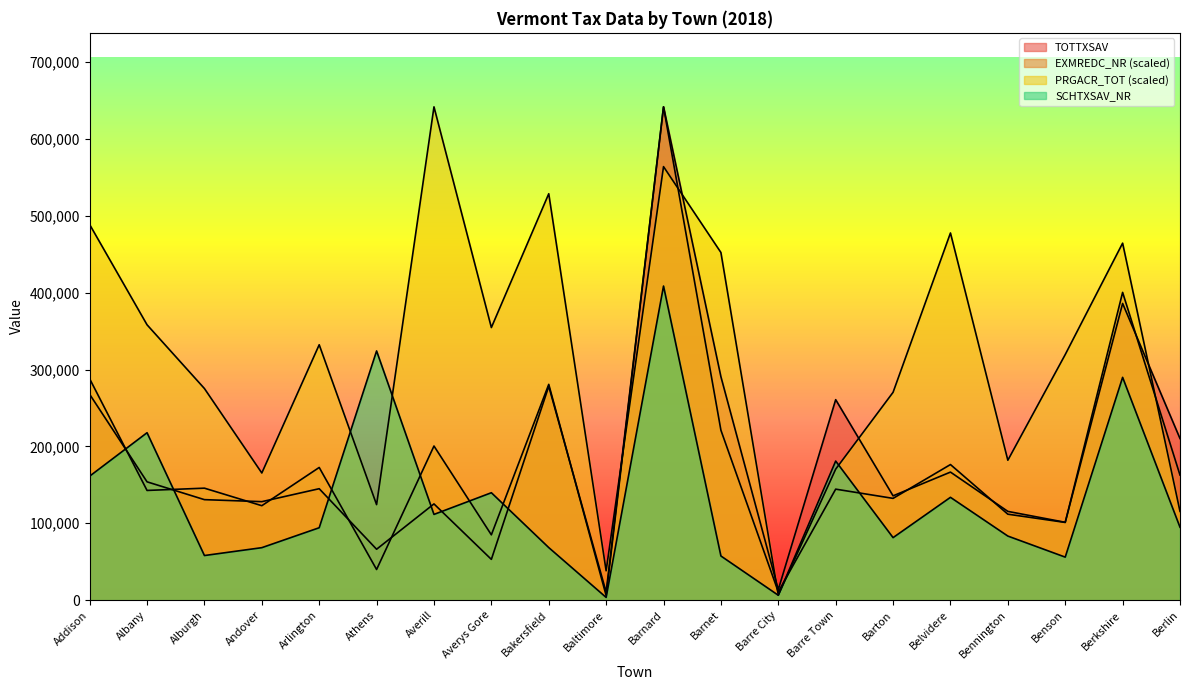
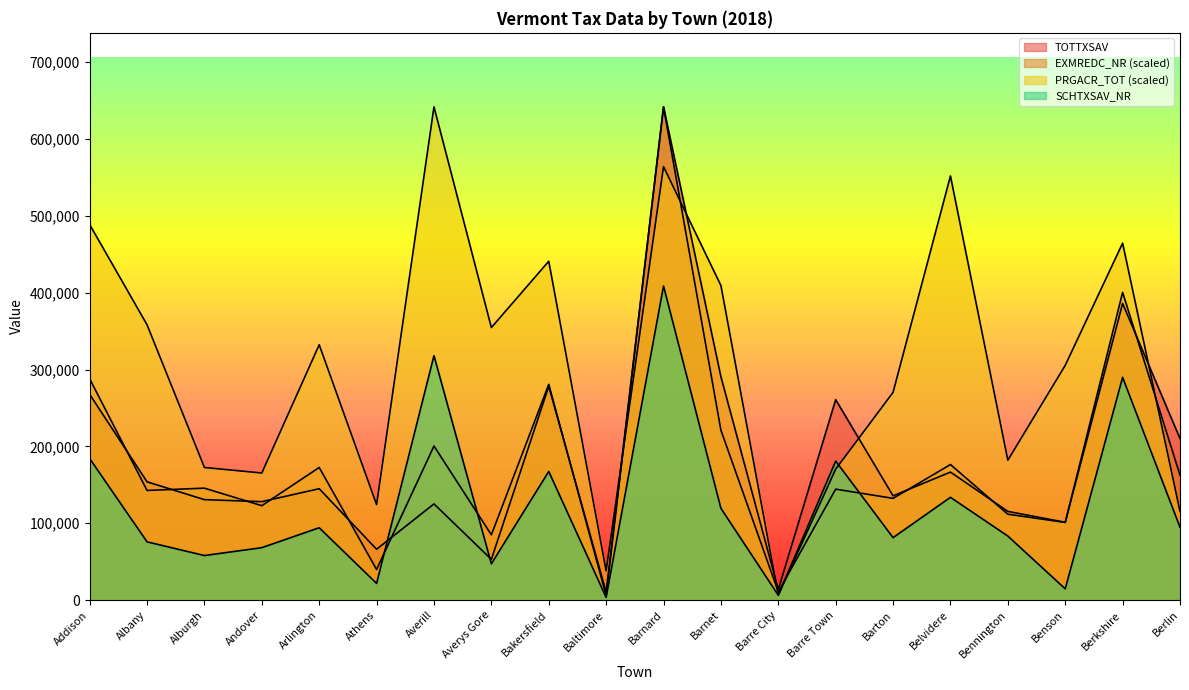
  {
    "PRGACR_TOT (scaled)": {
      "Addison": "490,000",
      "Albany": "360,000",
-     "Alburgh": "280,000",
+     "Alburgh": "170,000",
      "Andover": "170,000",
      "Arlington": "330,000",
      "Athens": "120,000",
      "Averill": "640,000",
      "Averys Gore": "350,000",
-     "Bakersfield": "530,000",
+     "Bakersfield": "440,000",
      "Baltimore": "40,000",
      "Barnard": "560,000",
-     "Barnet": "450,000",
+     "Barnet": "410,000",
      "Barre Town": "170,000",
      "Barton": "270,000",
-     "Belvidere": "480,000",
+     "Belvidere": "550,000",
      "Bennington": "180,000",
-     "Benson": "320,000",
+     "Benson": "310,000",
      "Berkshire": "460,000",
      "Berlin": "120,000"
    },
    "SCHTXSAV_NR": {
-     "Addison": "160,000",
-     "Albany": "220,000",
+     "Addison": "180,000",
+     "Albany": "80,000",
      "Alburgh": "60,000",
      "Andover": "70,000",
      "Arlington": "90,000",
-     "Athens": "320,000",
-     "Averill": "110,000",
-     "Averys Gore": "140,000",
-     "Bakersfield": "70,000",
+     "Athens": "20,000",
+     "Averill": "320,000",
+     "Averys Gore": "50,000",
+     "Bakersfield": "170,000",
      "Barnard": "410,000",
-     "Barnet": "60,000",
+     "Barnet": "120,000",
      "Barre Town": "180,000",
      "Barton": "80,000",
      "Belvidere": "130,000",
      "Bennington": "80,000",
-     "Benson": "60,000",
+     "Benson": "10,000",
      "Berkshire": "290,000",
      "Berlin": "90,000"
    }
  }
